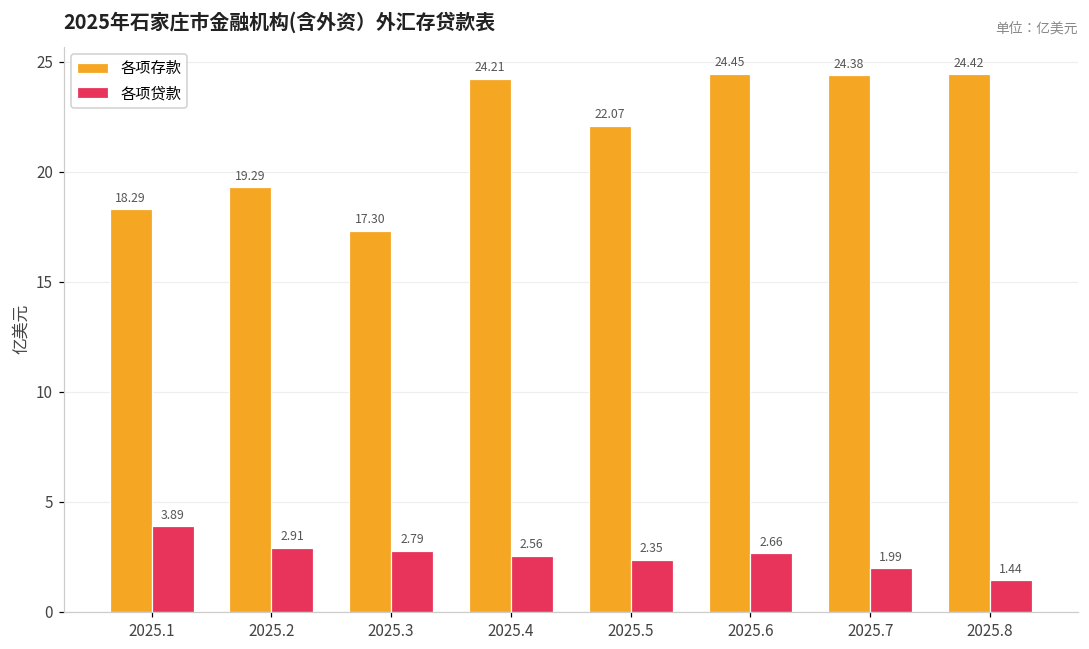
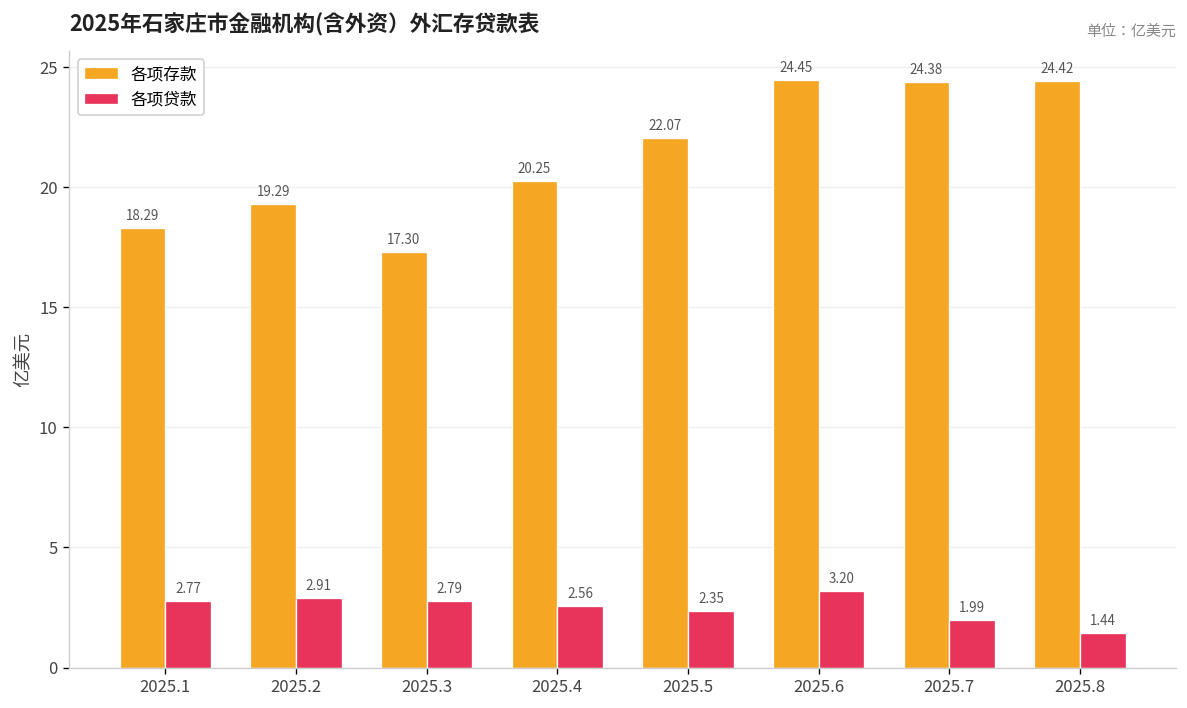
  {
    "各项存款": {
      "2025.1": 18.29,
      "2025.2": 19.29,
      "2025.3": 17.30,
-     "2025.4": 24.21,
+     "2025.4": 20.25,
      "2025.5": 22.07,
      "2025.6": 24.45,
      "2025.7": 24.38,
      "2025.8": 24.42
    },
    "各项贷款": {
-     "2025.1": 3.89,
+     "2025.1": 2.77,
      "2025.2": 2.91,
      "2025.3": 2.79,
      "2025.4": 2.56,
      "2025.5": 2.35,
-     "2025.6": 2.66,
+     "2025.6": 3.20,
      "2025.7": 1.99,
      "2025.8": 1.44
    }
  }
